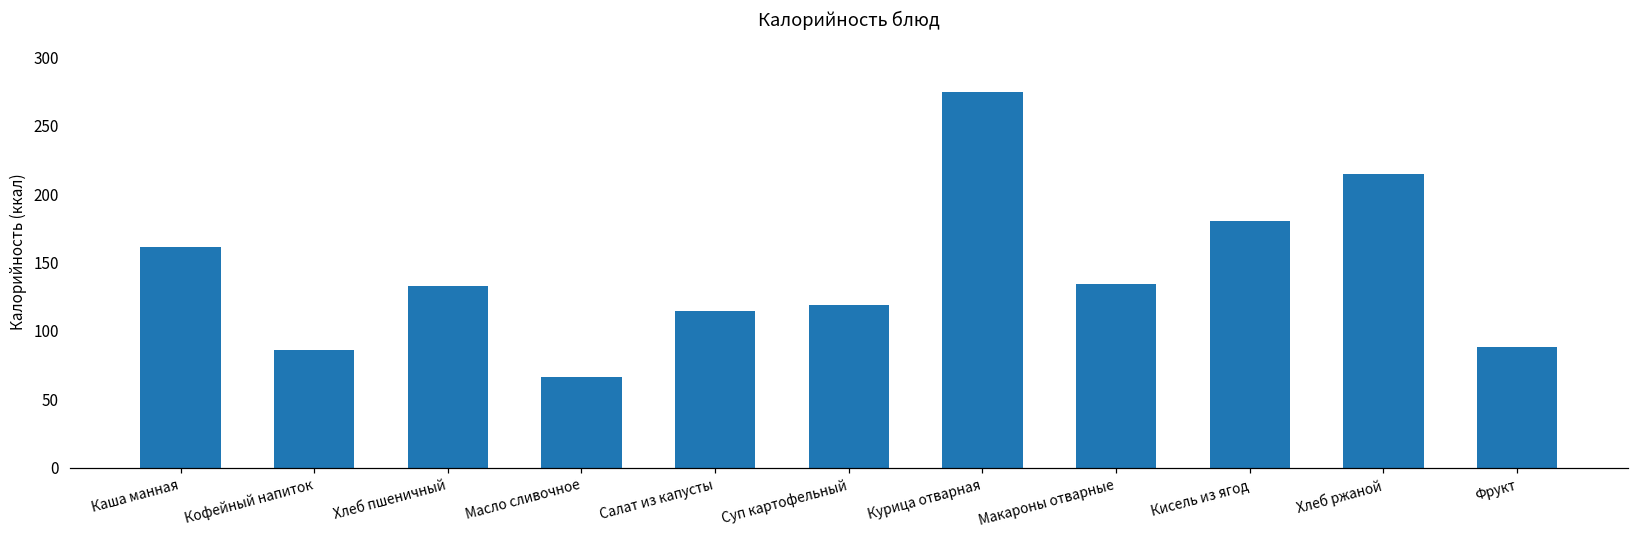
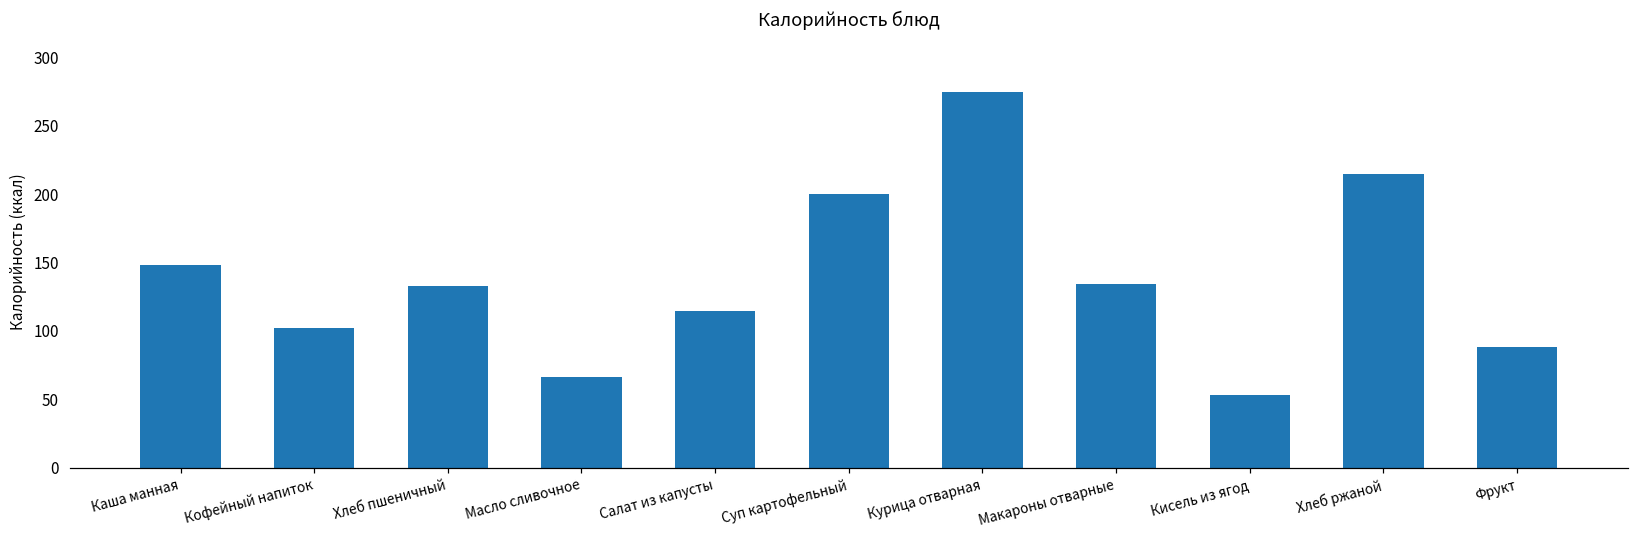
  {
-   "Каша манная": 161,
-   "Кофейный напиток": 86,
+   "Каша манная": 148,
+   "Кофейный напиток": 102,
    "Хлеб пшеничный": 133,
    "Масло сливочное": 66,
    "Салат из капусты": 114,
-   "Суп картофельный": 119,
+   "Суп картофельный": 200,
    "Курица отварная": 275,
    "Макароны отварные": 134,
-   "Кисель из ягод": 180,
+   "Кисель из ягод": 53,
    "Хлеб ржаной": 215,
    "Фрукт": 88
  }
